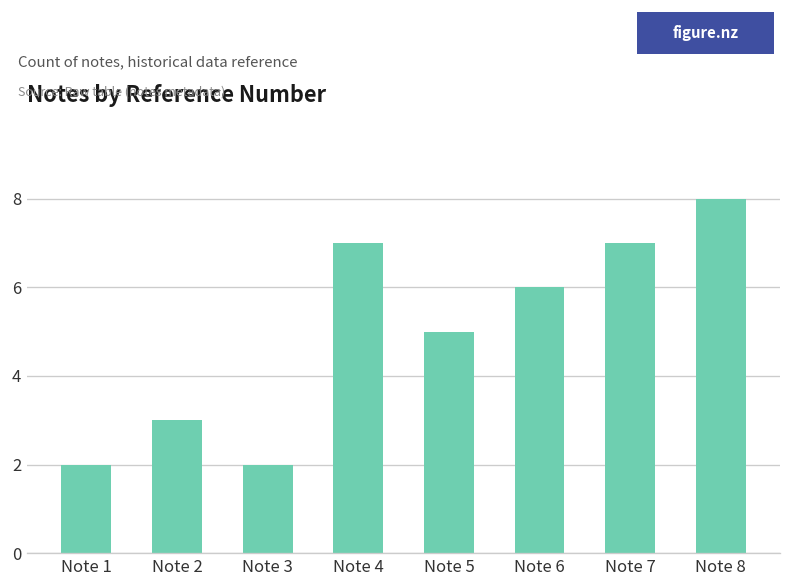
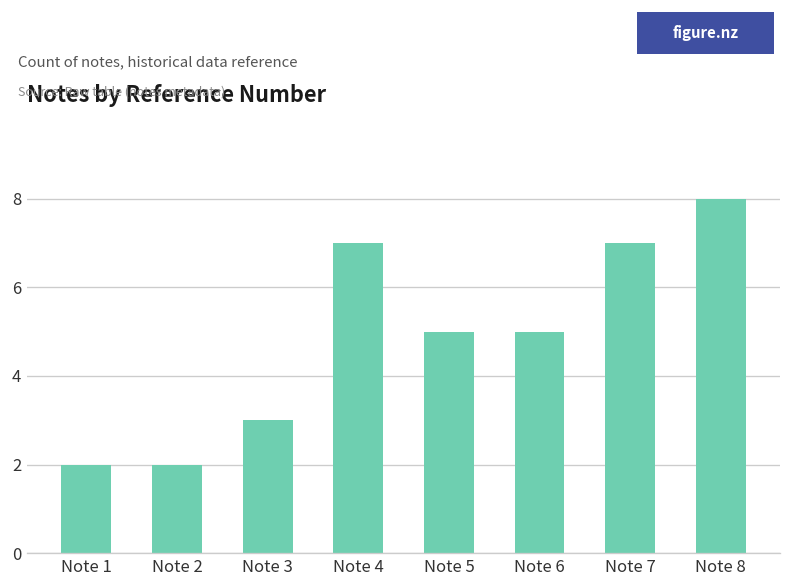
  {
    "Note 1": 2,
-   "Note 2": 3,
-   "Note 3": 2,
+   "Note 2": 2,
+   "Note 3": 3,
    "Note 4": 7,
    "Note 5": 5,
-   "Note 6": 6,
+   "Note 6": 5,
    "Note 7": 7,
    "Note 8": 8
  }
